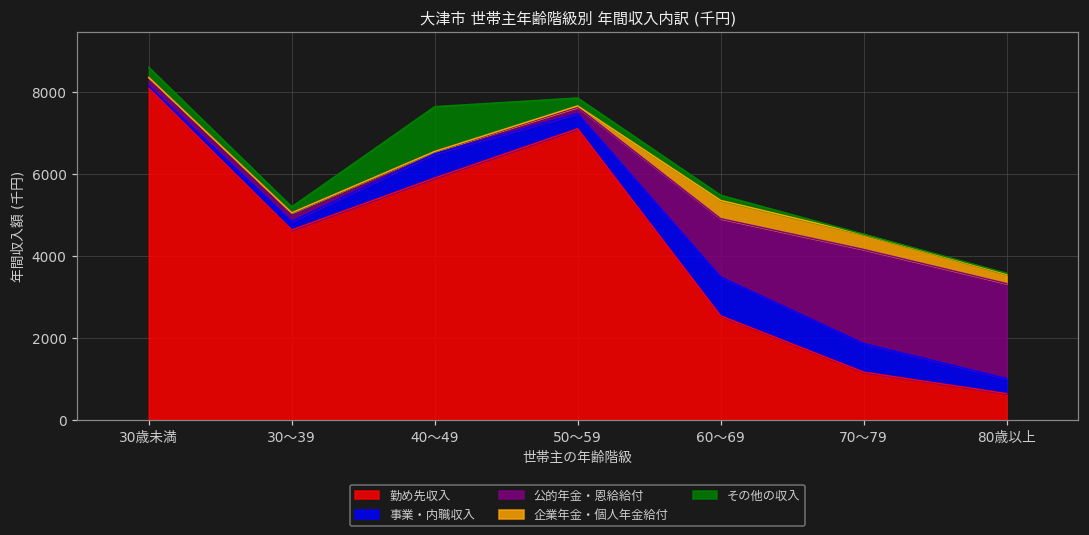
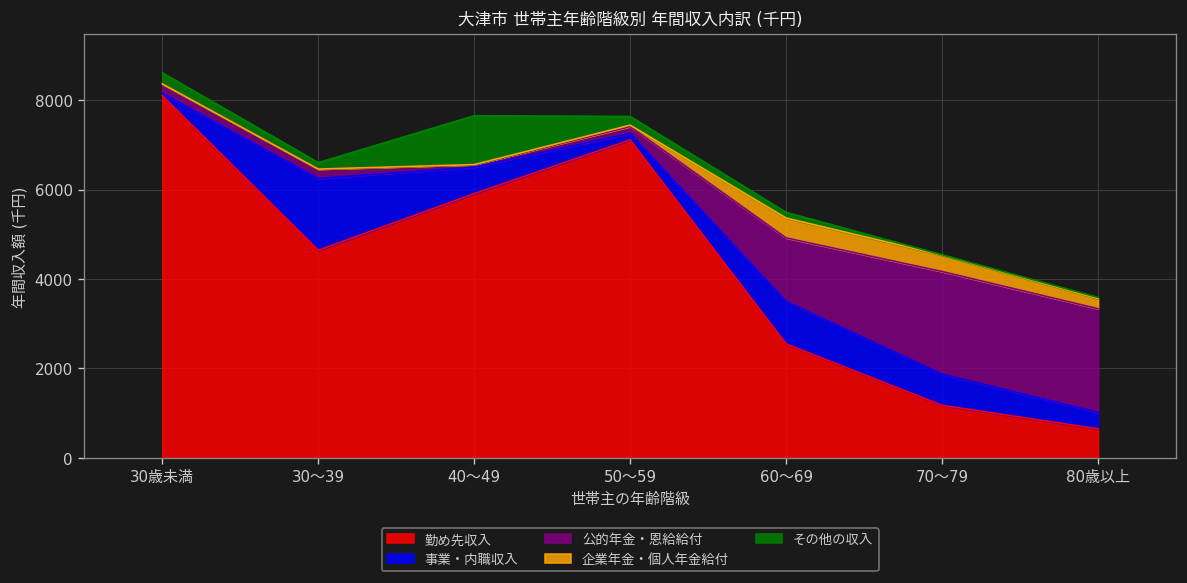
  {
    "勤め先収入": {
      "30～39": 4600,
      "40～49": 5900,
      "50～59": 7100,
      "60～69": 2500,
      "70～79": 1200,
      "80歳以上": 600
    },
    "事業・内職収入": {
-     "30～39": 200,
-     "50～59": 400,
+     "30～39": 1600,
+     "50～59": 100,
      "60～69": 1000,
      "70～79": 700,
      "80歳以上": 400
    },
    "公的年金・恩給給付": {
      "60～69": 1400,
      "70～79": 2300,
      "80歳以上": 2300
    },
    "企業年金・個人年金給付": {
      "60～69": 400
    },
    "その他の収入": {
      "30歳未満": 200,
      "30～39": 100,
      "40～49": 1100,
      "50～59": 200,
      "60～69": 100
    }
  }
